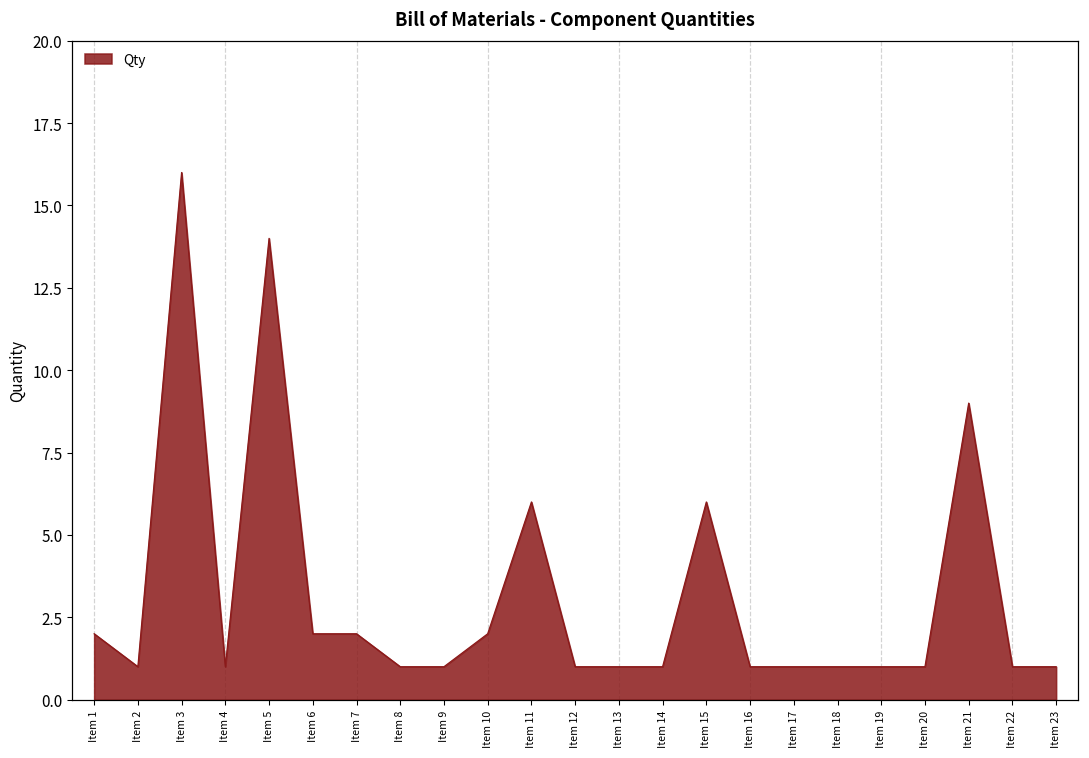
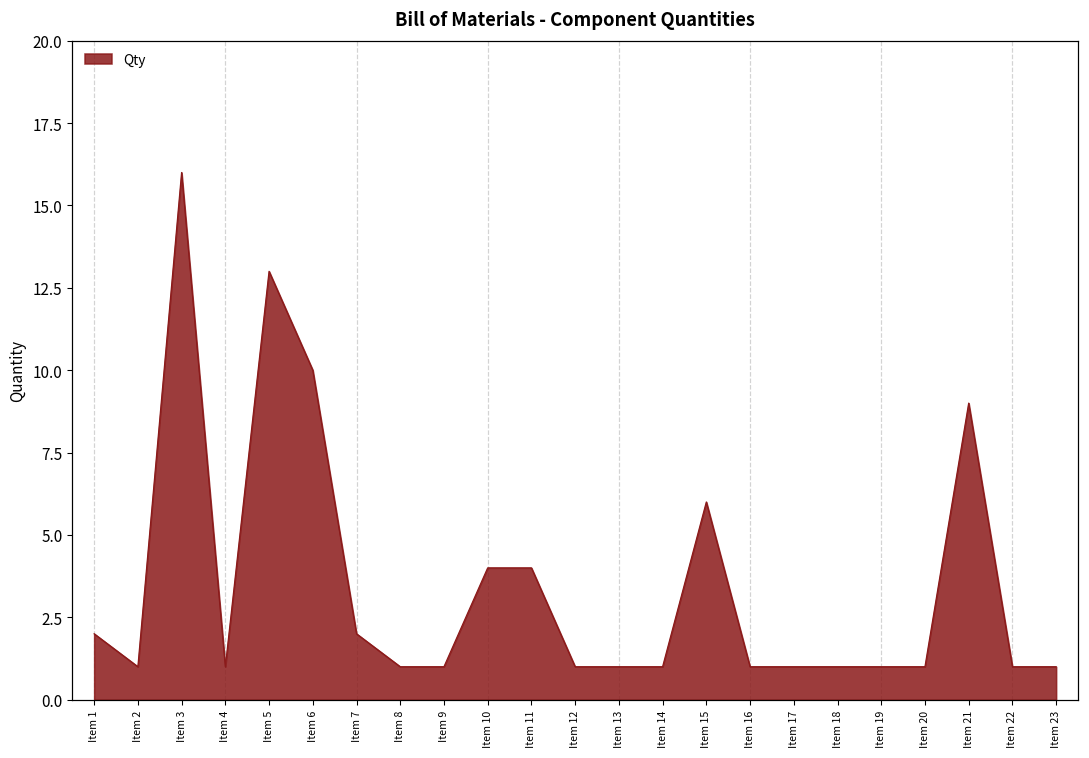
  {
    "Item 1": 2,
    "Item 2": 1,
    "Item 3": 16,
    "Item 4": 1,
-   "Item 5": 14,
-   "Item 6": 2,
+   "Item 5": 13,
+   "Item 6": 10,
    "Item 7": 2,
    "Item 8": 1,
    "Item 9": 1,
-   "Item 10": 2,
-   "Item 11": 6,
+   "Item 10": 4,
+   "Item 11": 4,
    "Item 12": 1,
    "Item 13": 1,
    "Item 14": 1,
    "Item 15": 6,
    "Item 16": 1,
    "Item 17": 1,
    "Item 18": 1,
    "Item 19": 1,
    "Item 20": 1,
    "Item 21": 9,
    "Item 22": 1,
    "Item 23": 1
  }
